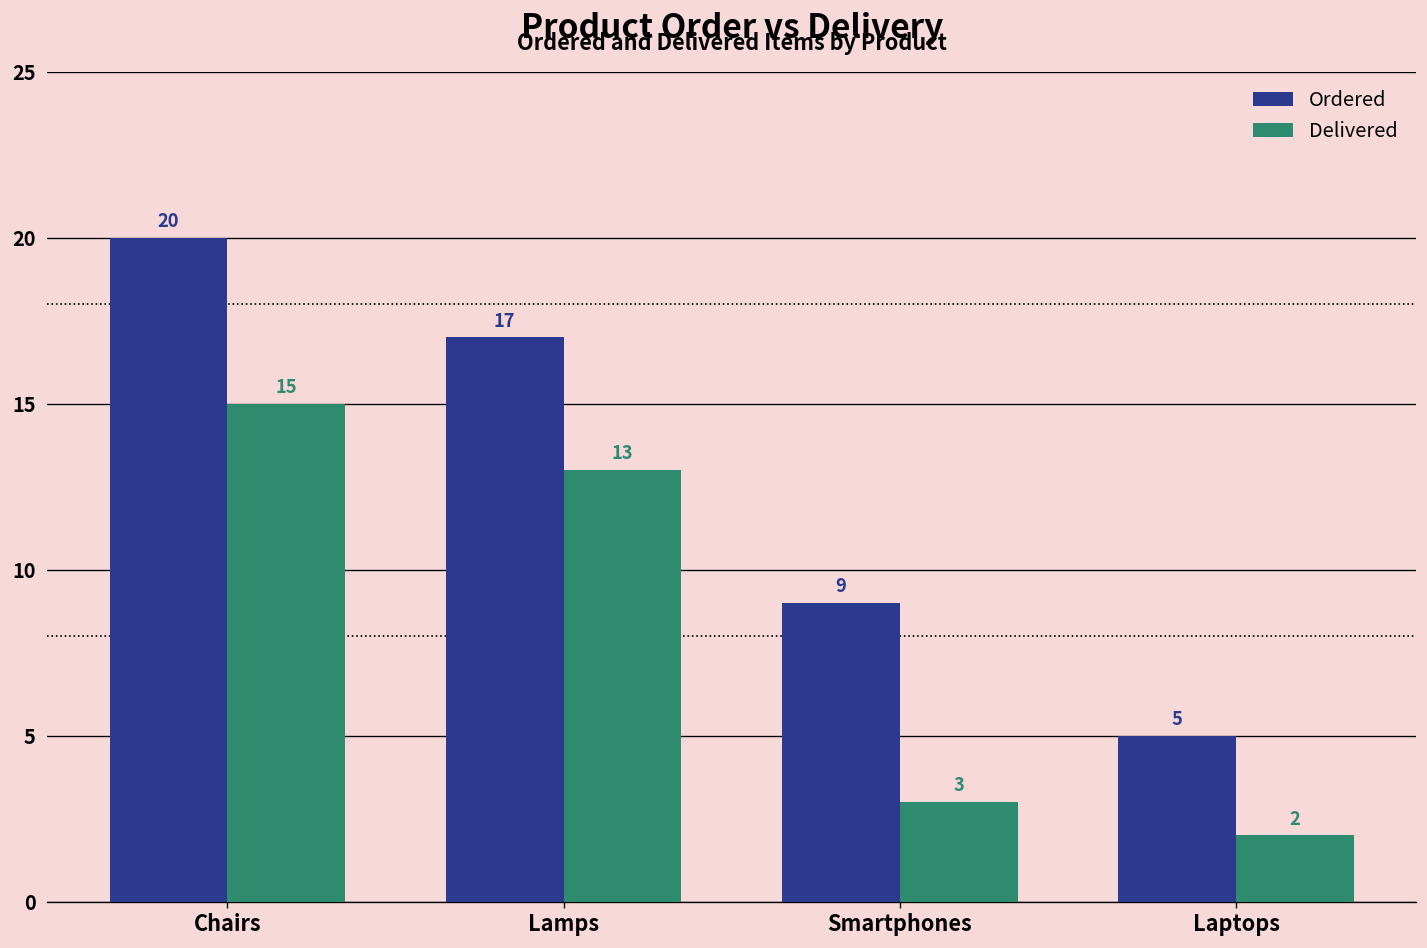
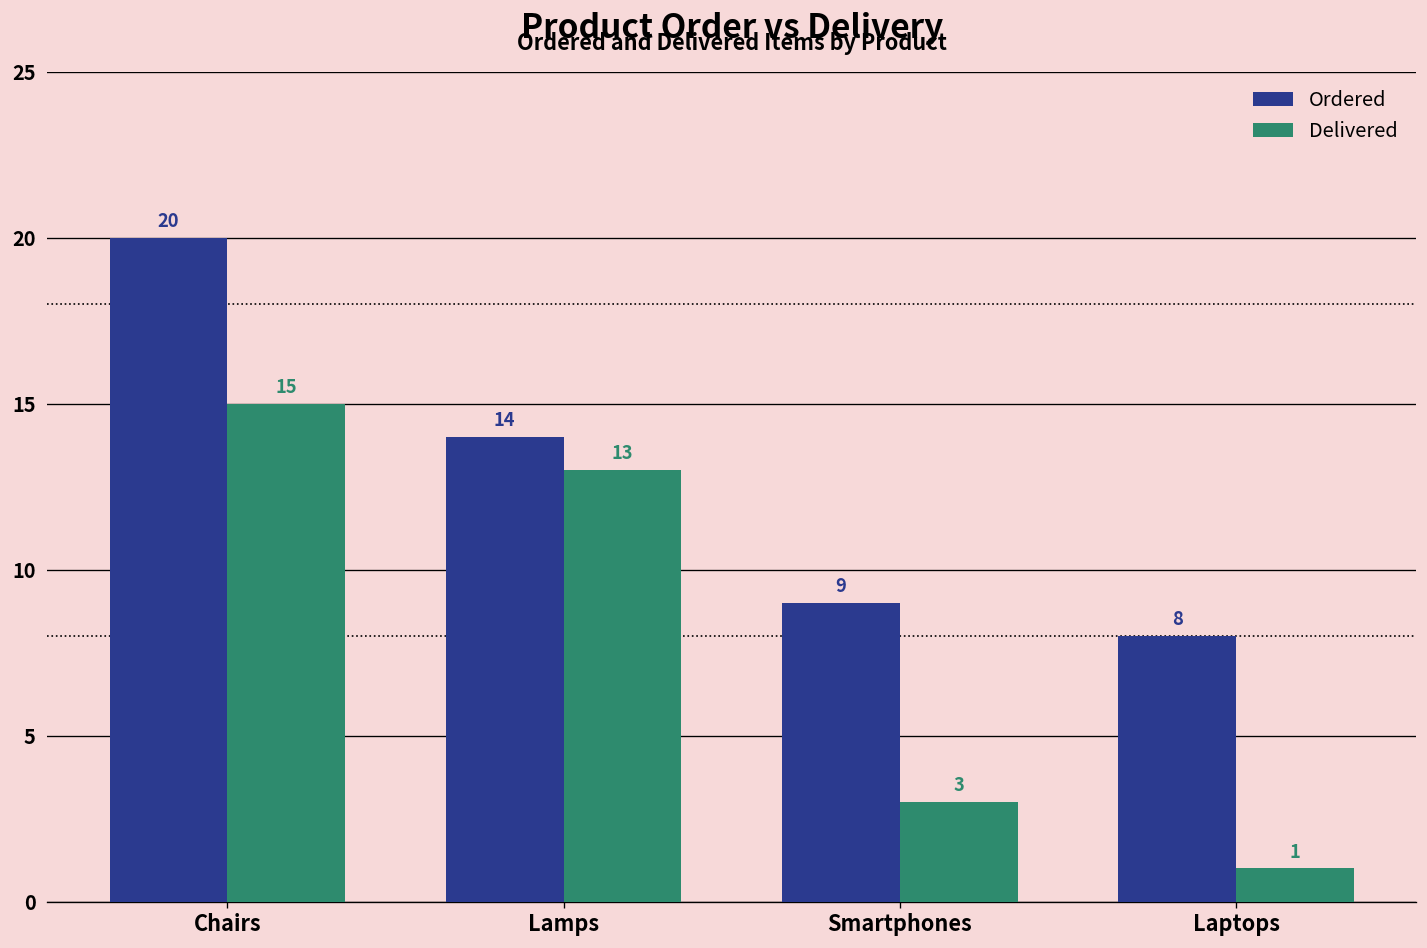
  {
    "Ordered": {
      "Chairs": 20,
-     "Lamps": 17,
+     "Lamps": 14,
      "Smartphones": 9,
-     "Laptops": 5
+     "Laptops": 8
    },
    "Delivered": {
      "Chairs": 15,
      "Lamps": 13,
      "Smartphones": 3,
-     "Laptops": 2
+     "Laptops": 1
    }
  }
